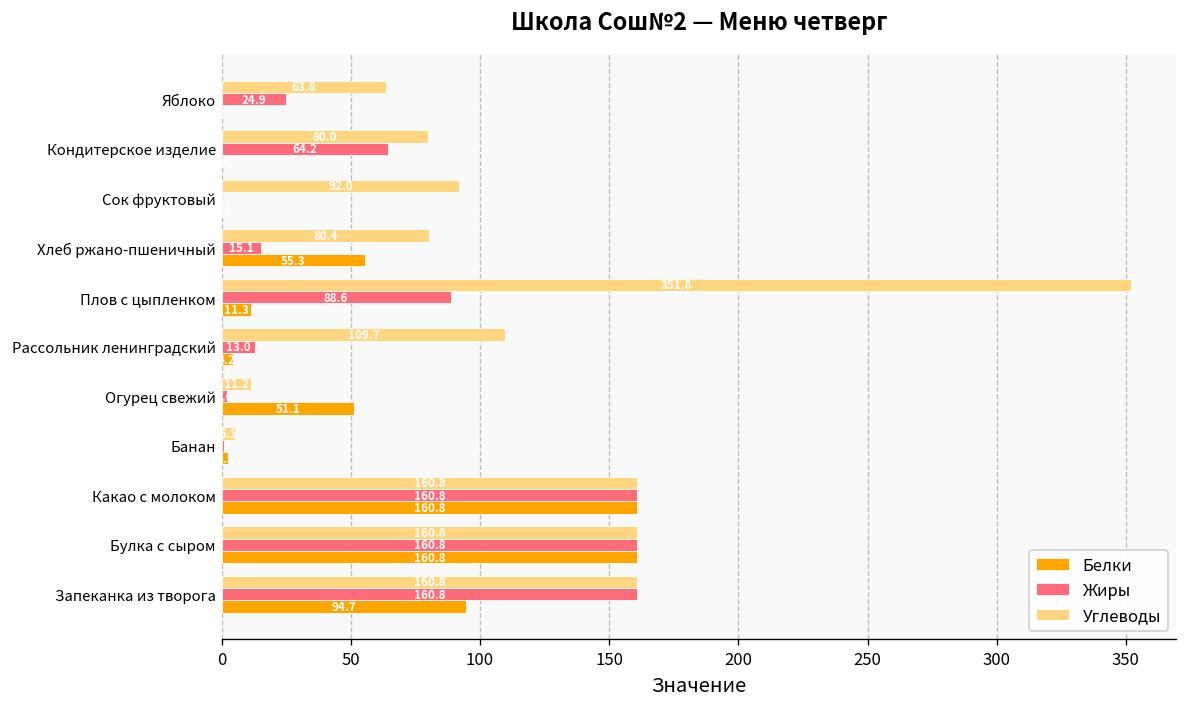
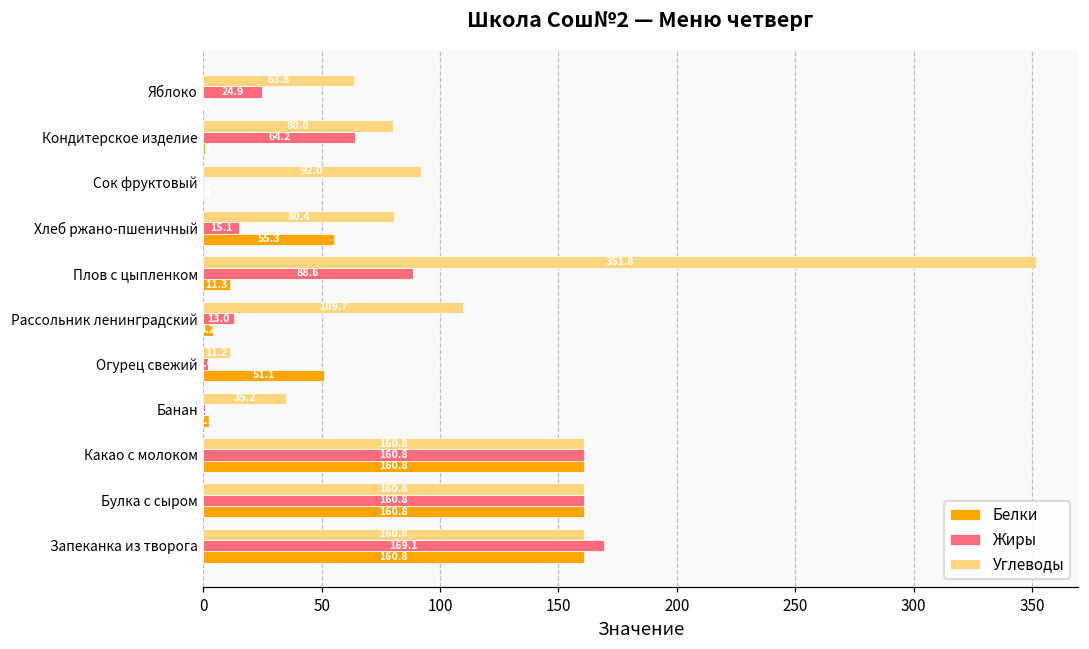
  {
    "Белки": {
      "Хлеб ржано-пшеничный": 55.3,
      "Плов с цыпленком": 11.3,
      "Огурец свежий": 51.1,
      "Какао с молоком": 160.8,
      "Булка с сыром": 160.8,
-     "Запеканка из творога": 94.7
+     "Запеканка из творога": 160.8
    },
    "Жиры": {
      "Яблоко": 24.9,
      "Кондитерское изделие": 64.2,
      "Хлеб ржано-пшеничный": 15.1,
      "Плов с цыпленком": 88.6,
      "Рассольник ленинградский": 13.0,
      "Какао с молоком": 160.8,
      "Булка с сыром": 160.8,
-     "Запеканка из творога": 160.8
+     "Запеканка из творога": 169.1
    },
    "Углеводы": {
-     "Банан": 5
+     "Банан": 35
    }
  }
